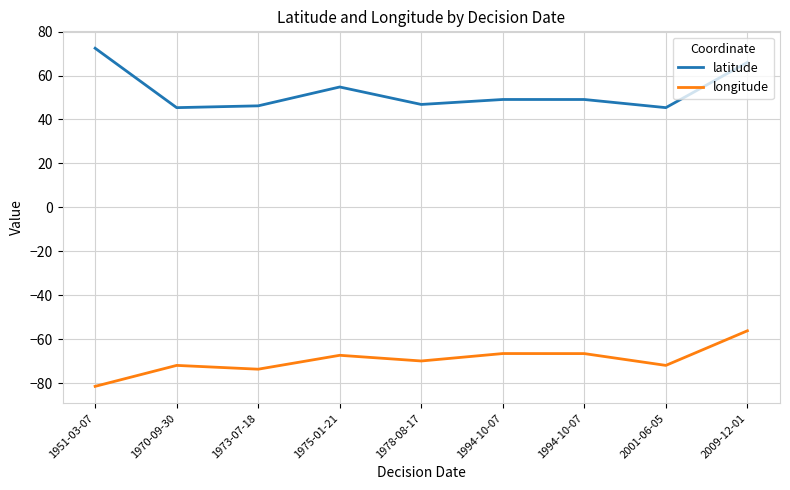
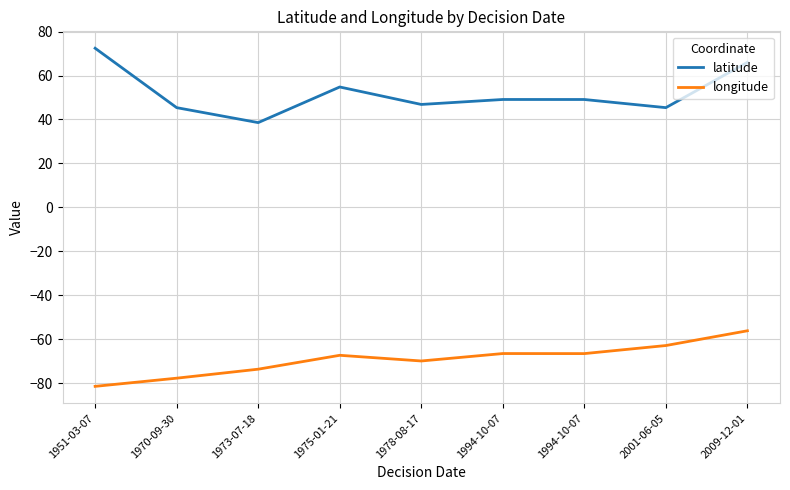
  {
    "latitude": {
      "1951-03-07": 72,
      "1970-09-30": 45,
-     "1973-07-18": 46,
+     "1973-07-18": 39,
      "1975-01-21": 55,
      "1978-08-17": 47,
      "2001-06-05": 45
    },
    "longitude": {
      "1951-03-07": -81,
-     "1970-09-30": -72,
+     "1970-09-30": -78,
      "1973-07-18": -74,
      "1975-01-21": -67,
      "1978-08-17": -70,
-     "2001-06-05": -72,
+     "2001-06-05": -63,
      "2009-12-01": -56
    }
  }
